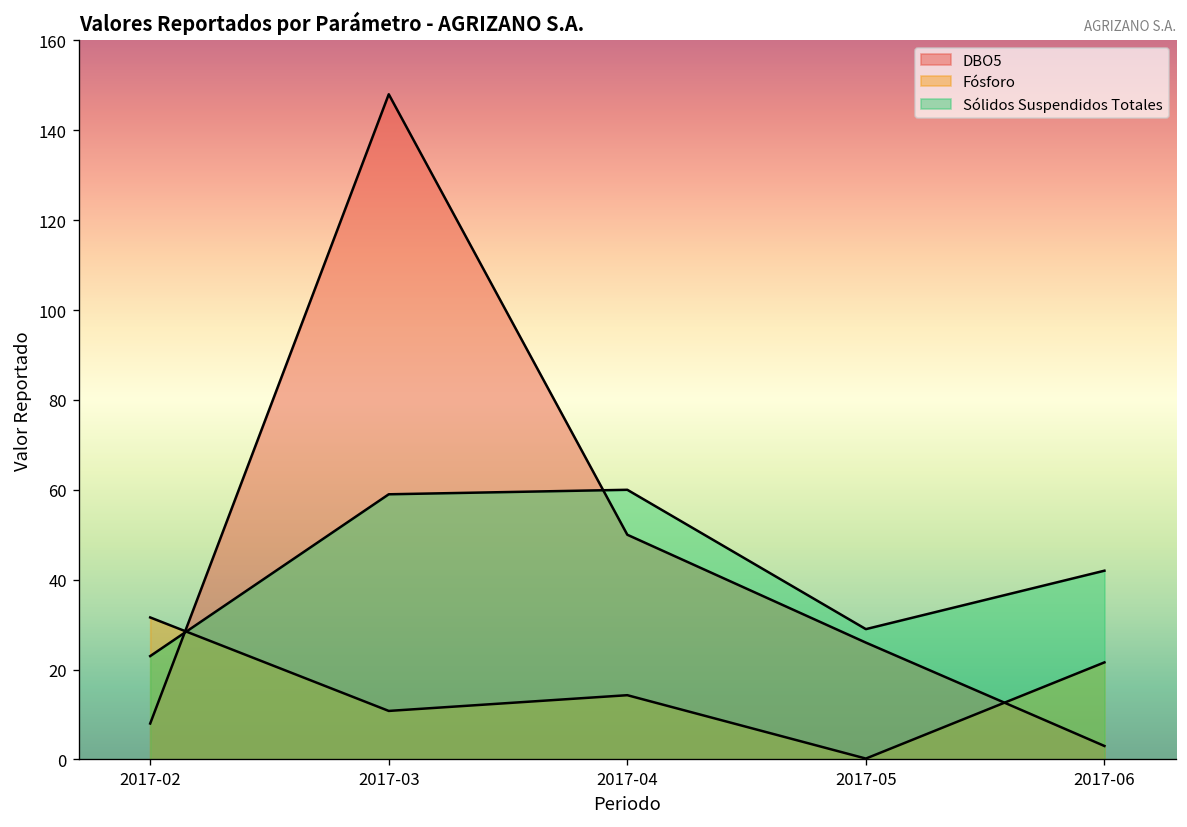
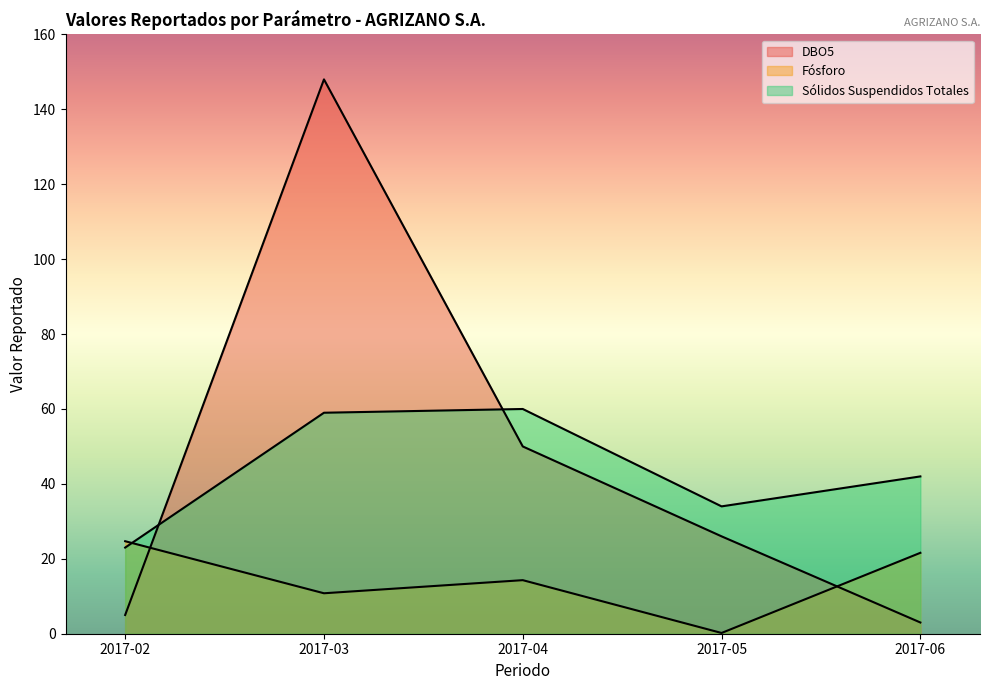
  {
    "DBO5": {
-     "2017-02": 8,
+     "2017-02": 5,
      "2017-03": 148,
      "2017-04": 50,
      "2017-05": 26,
      "2017-06": 3
    },
    "Fósforo": {
-     "2017-02": 32,
+     "2017-02": 25,
      "2017-03": 11,
      "2017-04": 14,
      "2017-05": 0,
      "2017-06": 22
    },
    "Sólidos Suspendidos Totales": {
      "2017-02": 23,
      "2017-03": 59,
      "2017-04": 60,
-     "2017-05": 29,
+     "2017-05": 34,
      "2017-06": 42
    }
  }
